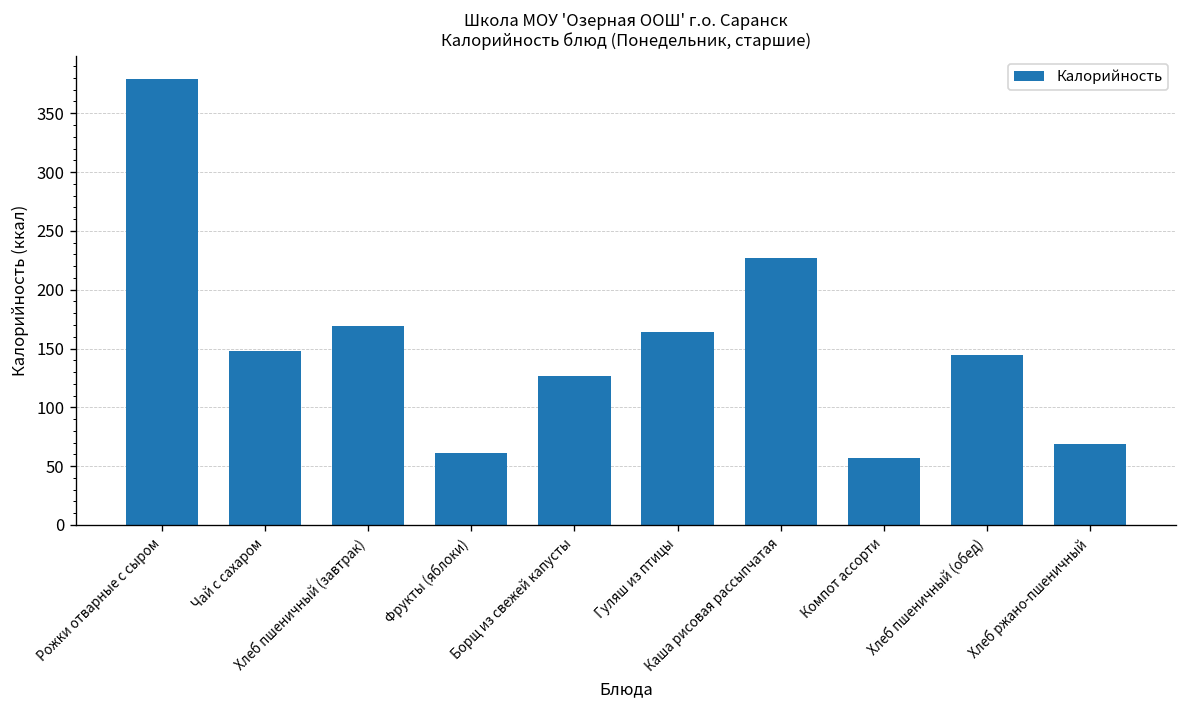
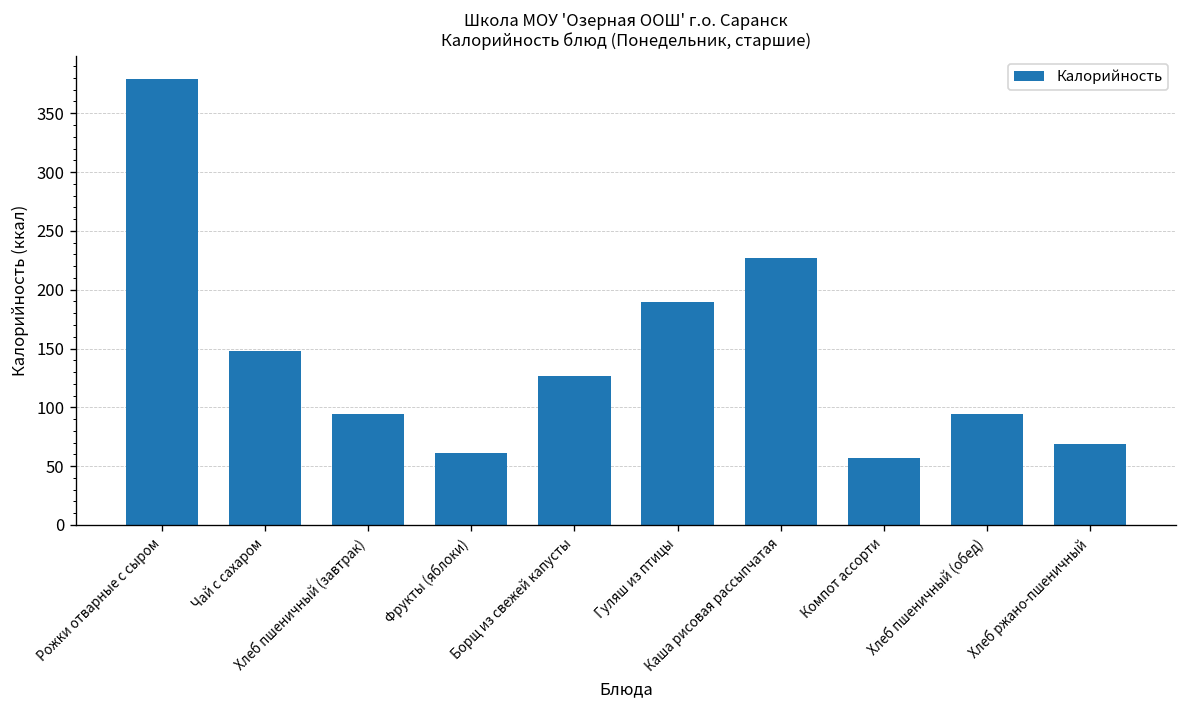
  {
    "Рожки отварные с сыром": 380,
    "Чай с сахаром": 150,
-   "Хлеб пшеничный (завтрак)": 170,
+   "Хлеб пшеничный (завтрак)": 90,
    "Фрукты (яблоки)": 60,
    "Борщ из свежей капусты": 130,
-   "Гуляш из птицы": 160,
+   "Гуляш из птицы": 190,
    "Каша рисовая рассыпчатая": 230,
    "Компот ассорти": 60,
-   "Хлеб пшеничный (обед)": 140,
+   "Хлеб пшеничный (обед)": 90,
    "Хлеб ржано-пшеничный": 70
  }
